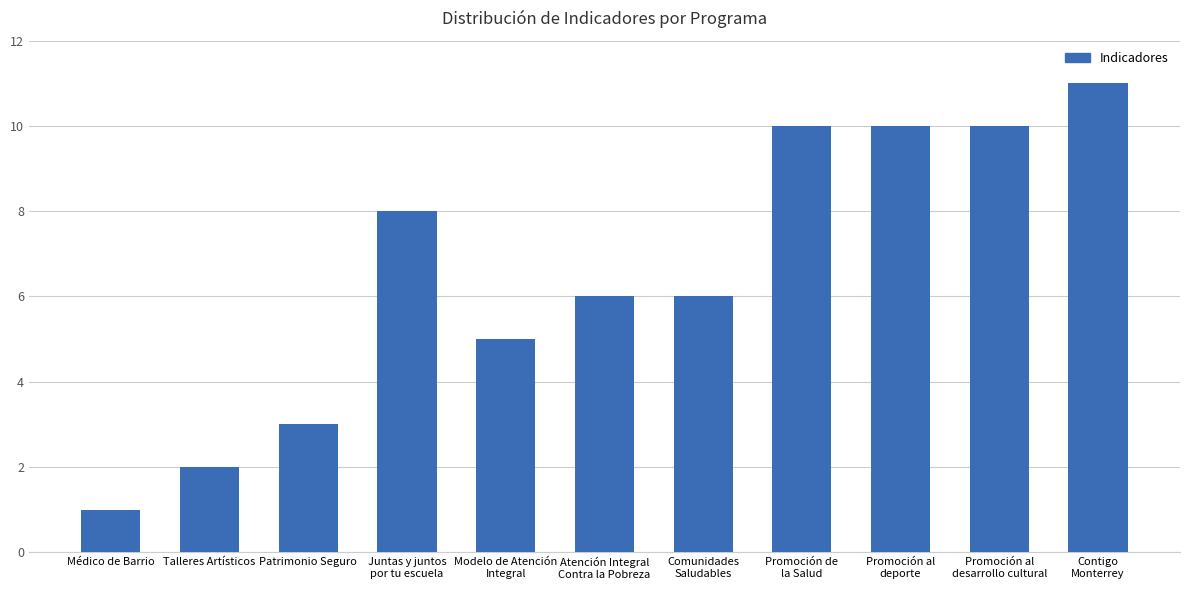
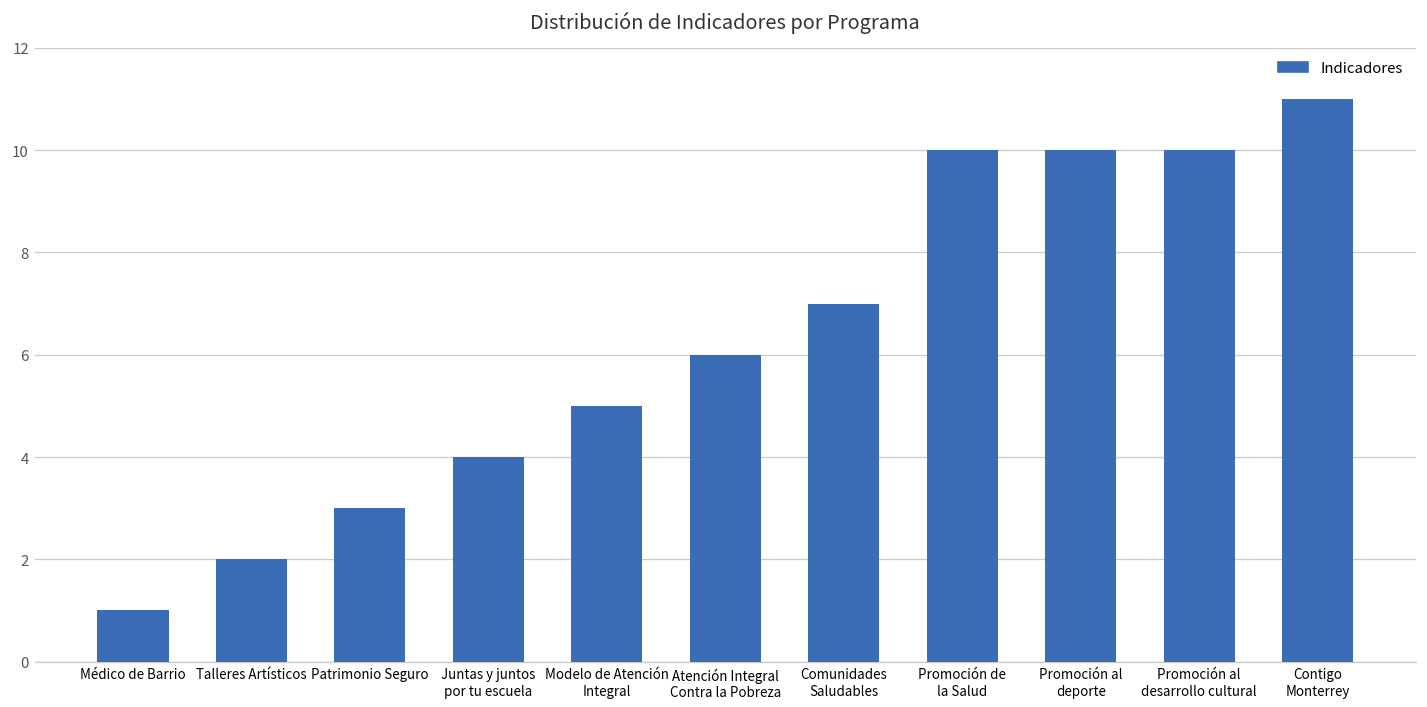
  {
    "Médico de Barrio": 1,
    "Talleres Artísticos": 2,
    "Patrimonio Seguro": 3,
-   "Juntas y juntos por tu escuela": 8,
+   "Juntas y juntos por tu escuela": 4,
    "Modelo de Atención Integral": 5,
    "Atención Integral Contra la Pobreza": 6,
-   "Comunidades Saludables": 6,
+   "Comunidades Saludables": 7,
    "Promoción de la Salud": 10,
    "Promoción al deporte": 10,
    "Promoción al desarrollo cultural": 10,
    "Contigo Monterrey": 11
  }
